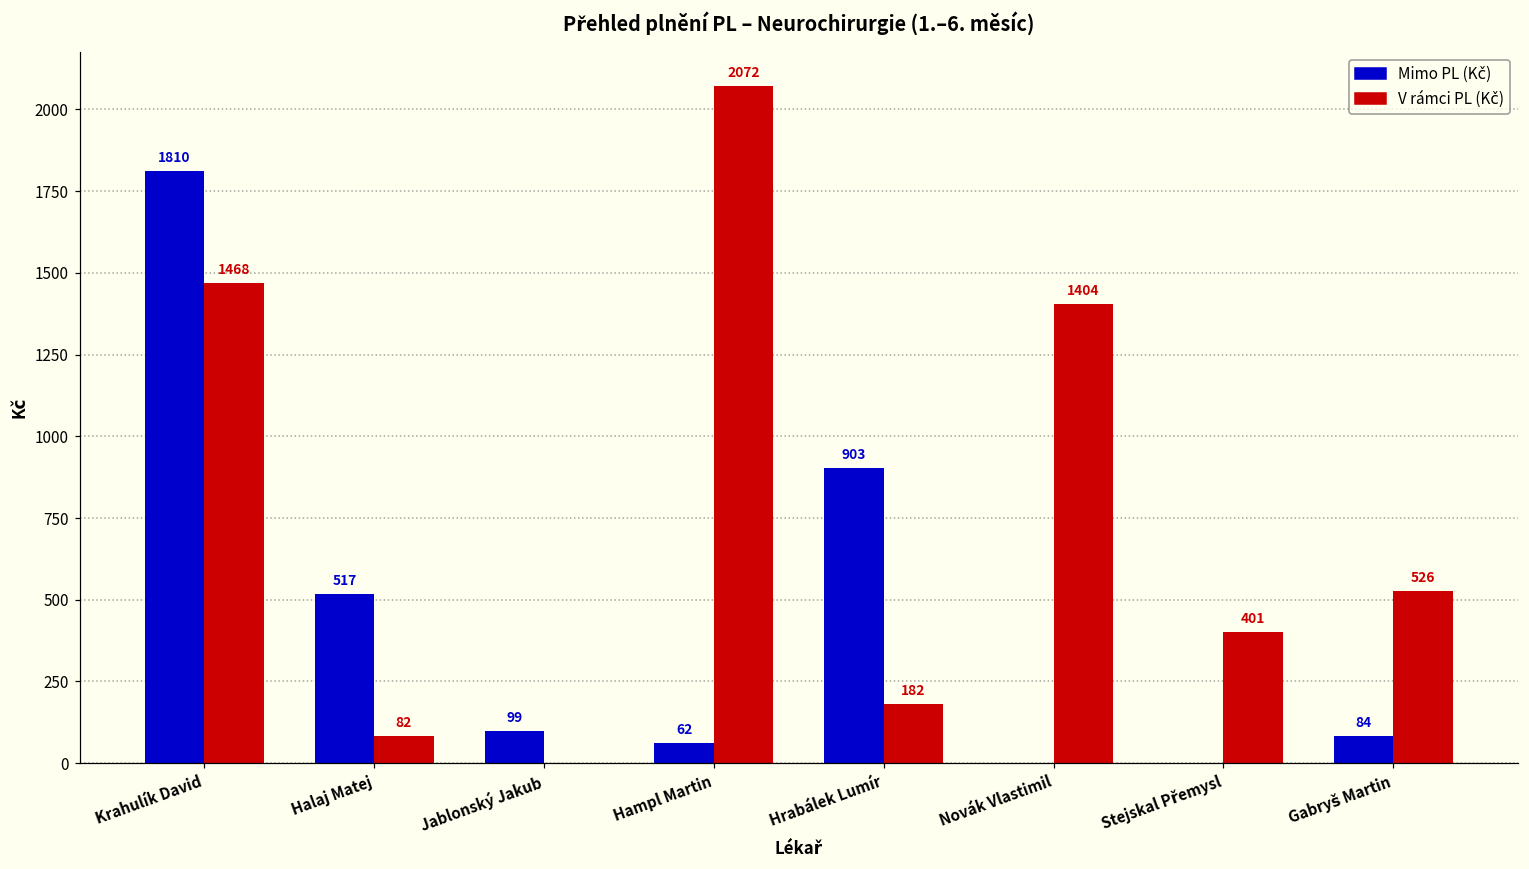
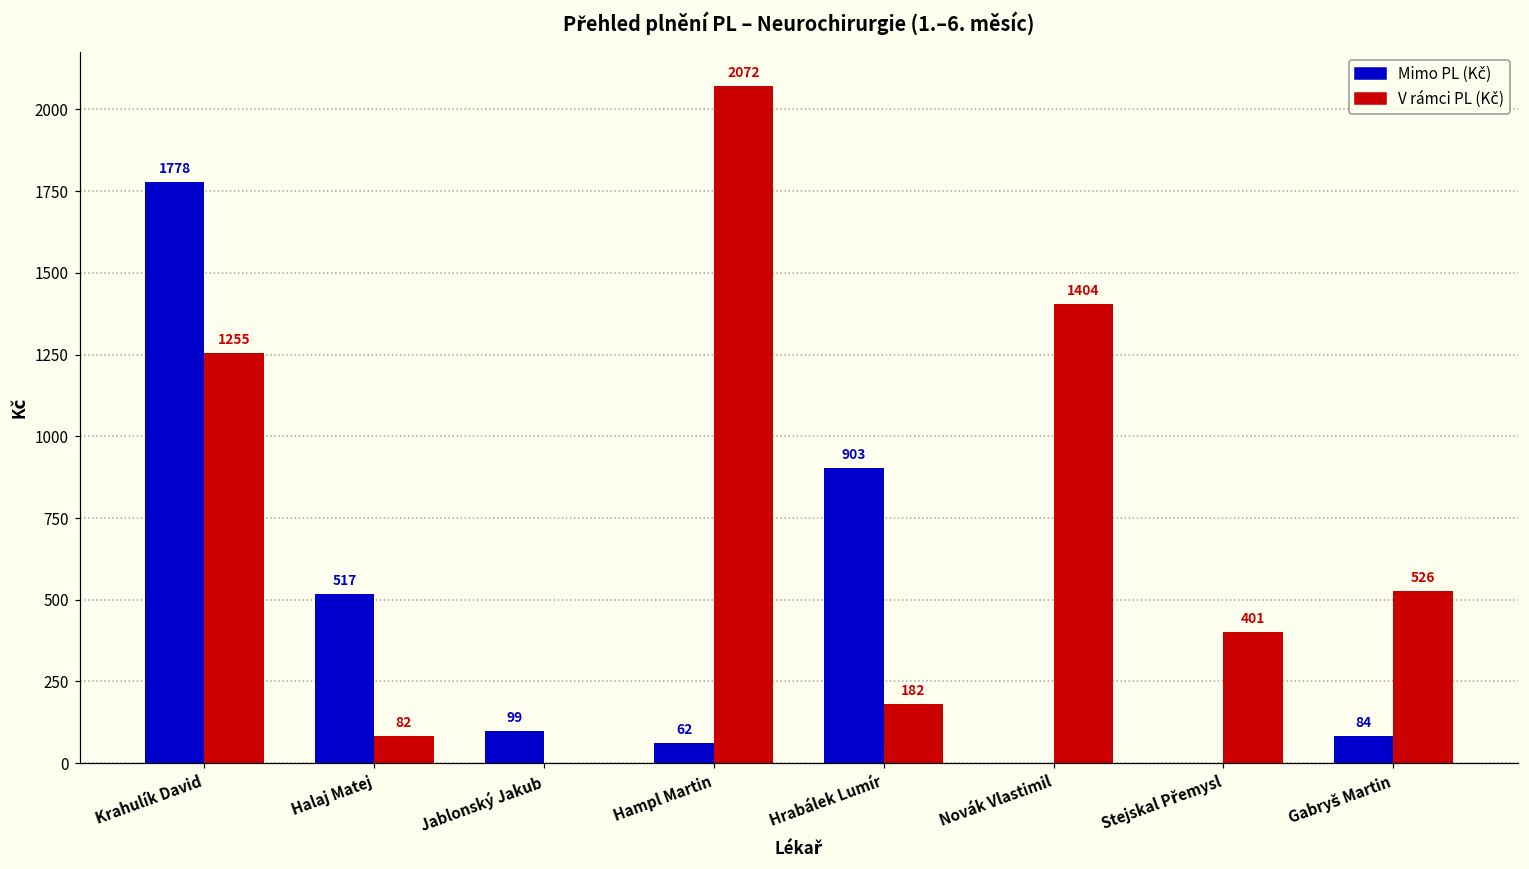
  {
    "Mimo PL (Kč)": {
-     "Krahulík David": 1810,
+     "Krahulík David": 1778,
      "Halaj Matej": 517,
      "Jablonský Jakub": 99,
      "Hampl Martin": 62,
      "Hrabálek Lumír": 903,
      "Gabryš Martin": 84
    },
    "V rámci PL (Kč)": {
-     "Krahulík David": 1468,
+     "Krahulík David": 1255,
      "Halaj Matej": 82,
      "Hampl Martin": 2072,
      "Hrabálek Lumír": 182,
      "Novák Vlastimil": 1404,
      "Stejskal Přemysl": 401,
      "Gabryš Martin": 526
    }
  }
